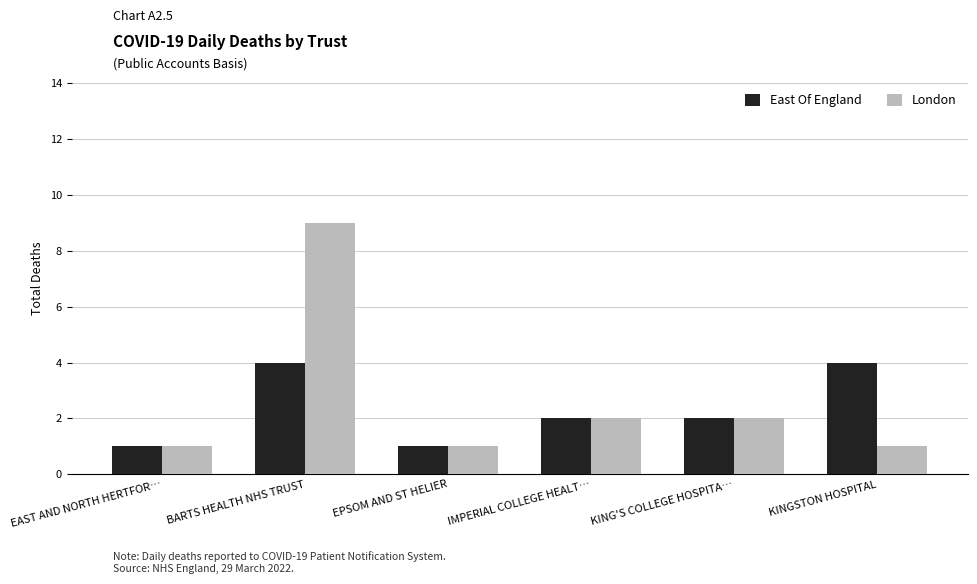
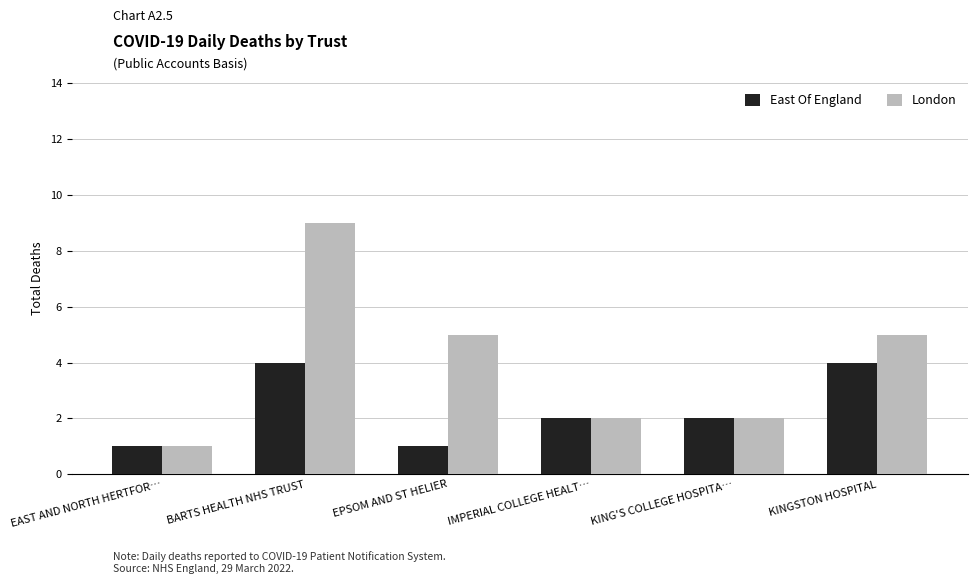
  {
    "East Of England": {
      "EAST AND NORTH HERTFOR…": 1,
      "BARTS HEALTH NHS TRUST": 4,
      "EPSOM AND ST HELIER": 1,
      "IMPERIAL COLLEGE HEALT…": 2,
      "KING'S COLLEGE HOSPITA…": 2,
      "KINGSTON HOSPITAL": 4
    },
    "London": {
      "EAST AND NORTH HERTFOR…": 1,
      "BARTS HEALTH NHS TRUST": 9,
-     "EPSOM AND ST HELIER": 1,
+     "EPSOM AND ST HELIER": 5,
      "IMPERIAL COLLEGE HEALT…": 2,
      "KING'S COLLEGE HOSPITA…": 2,
-     "KINGSTON HOSPITAL": 1
+     "KINGSTON HOSPITAL": 5
    }
  }
